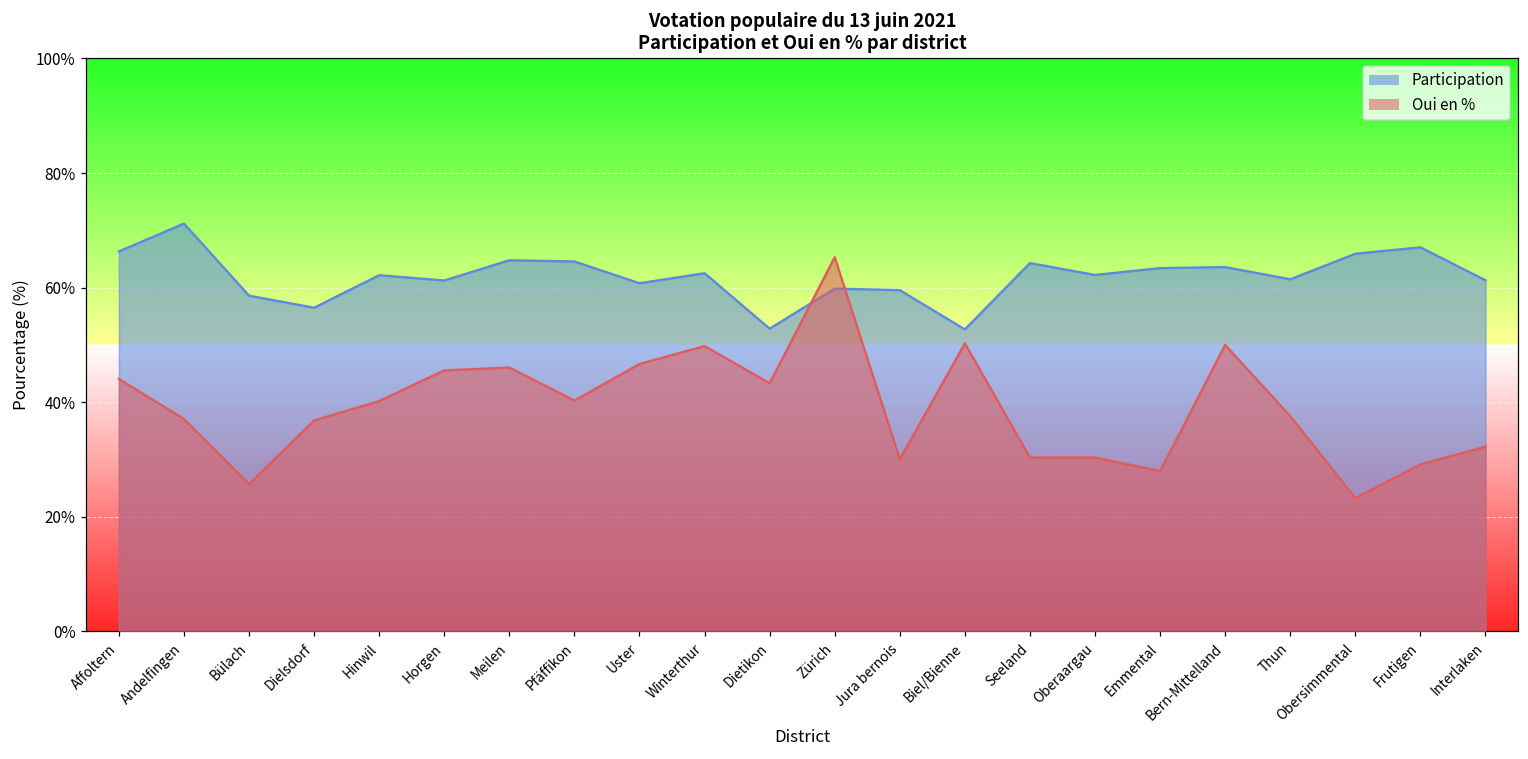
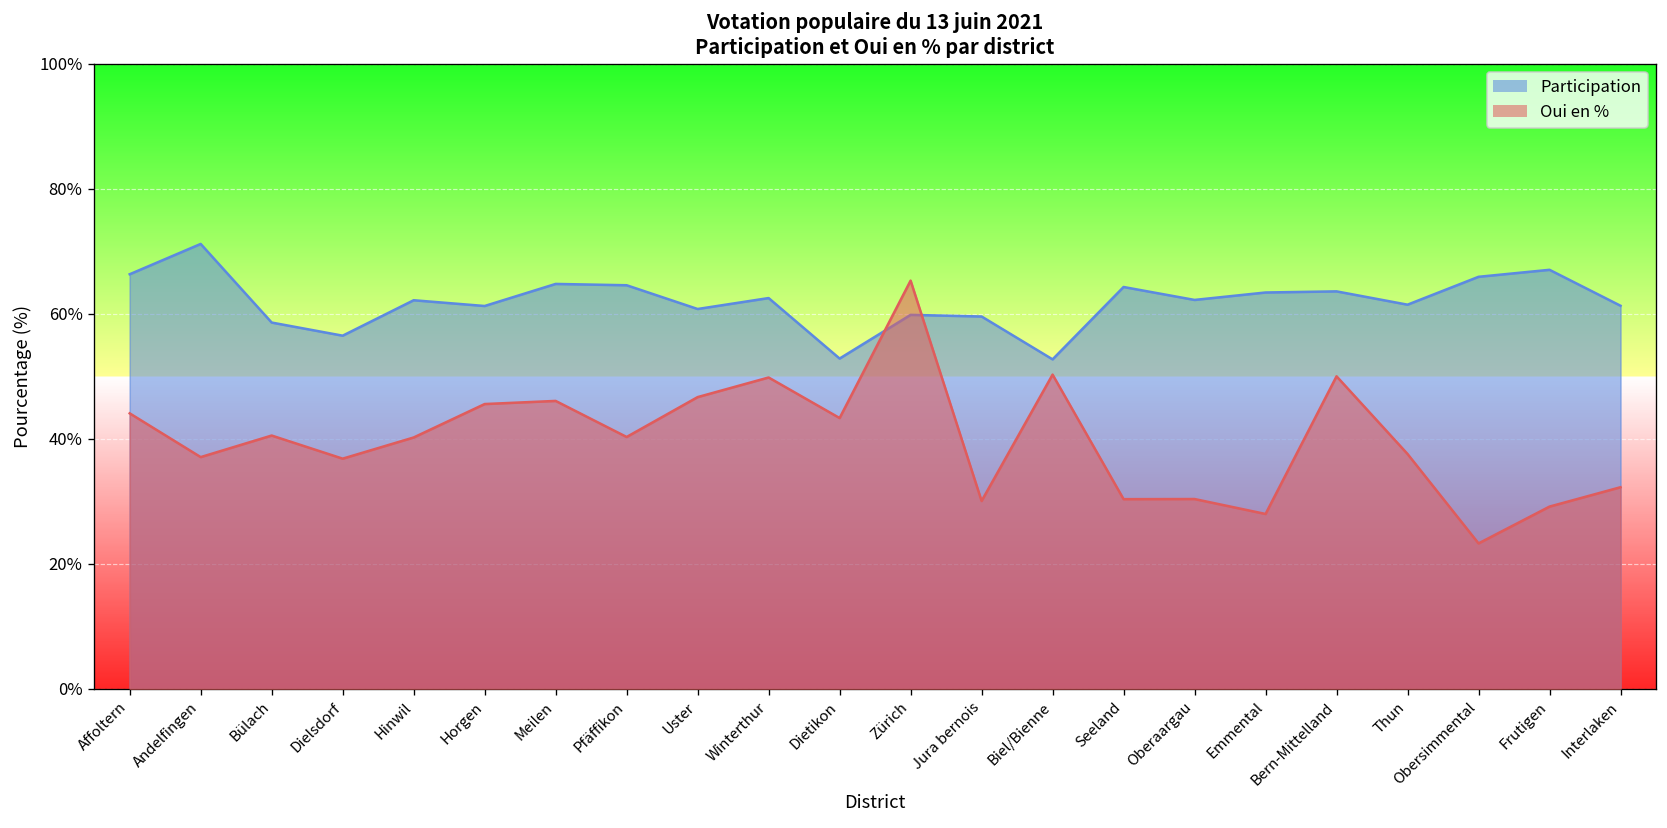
  {
    "Participation": {
      "Affoltern": "66%",
      "Andelfingen": "71%",
      "Bülach": "59%",
      "Dielsdorf": "56%",
      "Hinwil": "62%",
      "Horgen": "61%",
      "Meilen": "65%",
      "Pfäffikon": "65%",
      "Uster": "61%",
      "Winterthur": "63%",
      "Dietikon": "53%",
      "Zürich": "60%",
      "Jura bernois": "60%",
      "Biel/Bienne": "53%",
      "Seeland": "64%",
      "Oberaargau": "62%",
      "Emmental": "63%",
      "Bern-Mittelland": "64%",
      "Thun": "61%",
      "Obersimmental": "66%",
      "Frutigen": "67%",
      "Interlaken": "61%"
    },
    "Oui en %": {
      "Affoltern": "44%",
      "Andelfingen": "37%",
-     "Bülach": "26%",
+     "Bülach": "41%",
      "Dielsdorf": "37%",
      "Hinwil": "40%",
      "Horgen": "46%",
      "Meilen": "46%",
      "Pfäffikon": "40%",
      "Uster": "47%",
      "Winterthur": "50%",
      "Dietikon": "43%",
      "Zürich": "65%",
      "Jura bernois": "30%",
      "Biel/Bienne": "50%",
      "Seeland": "30%",
      "Oberaargau": "30%",
      "Emmental": "28%",
      "Bern-Mittelland": "50%",
      "Thun": "38%",
      "Obersimmental": "23%",
      "Frutigen": "29%",
      "Interlaken": "32%"
    }
  }
